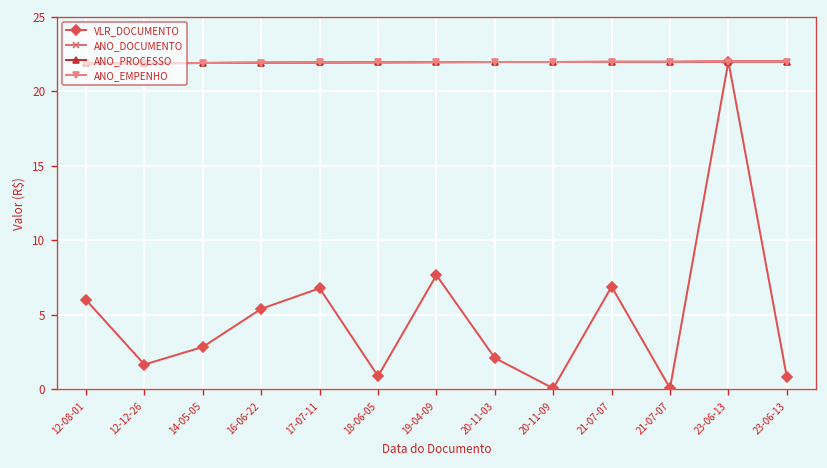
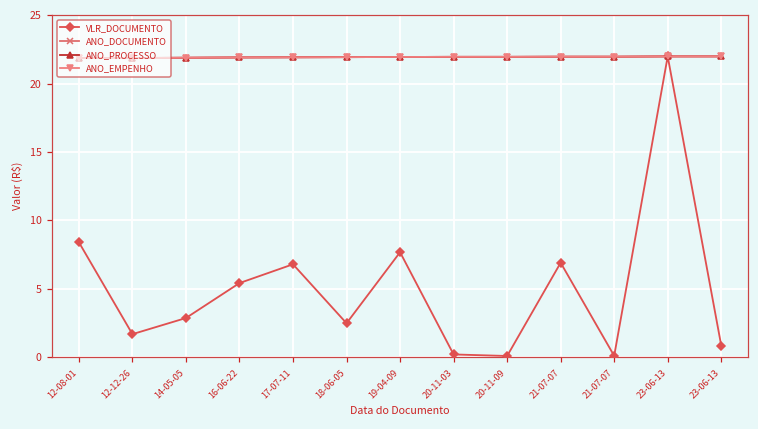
  {
    "VLR_DOCUMENTO": {
-     "12-08-01": 6.0,
+     "12-08-01": 8.4,
      "12-12-26": 1.7,
      "14-05-05": 2.9,
      "16-06-22": 5.4,
      "17-07-11": 6.8,
-     "18-06-05": 0.9,
+     "18-06-05": 2.5,
      "19-04-09": 7.7,
-     "20-11-03": 2.1,
+     "20-11-03": 0.2,
      "20-11-09": 0.1
    },
    "ANO_EMPENHO": {
      "14-05-05": 21.9,
      "16-06-22": 21.9,
      "17-07-11": 21.9,
      "18-06-05": 21.9,
      "19-04-09": 22.0,
      "20-11-03": 22.0,
      "20-11-09": 22.0
    }
  }
